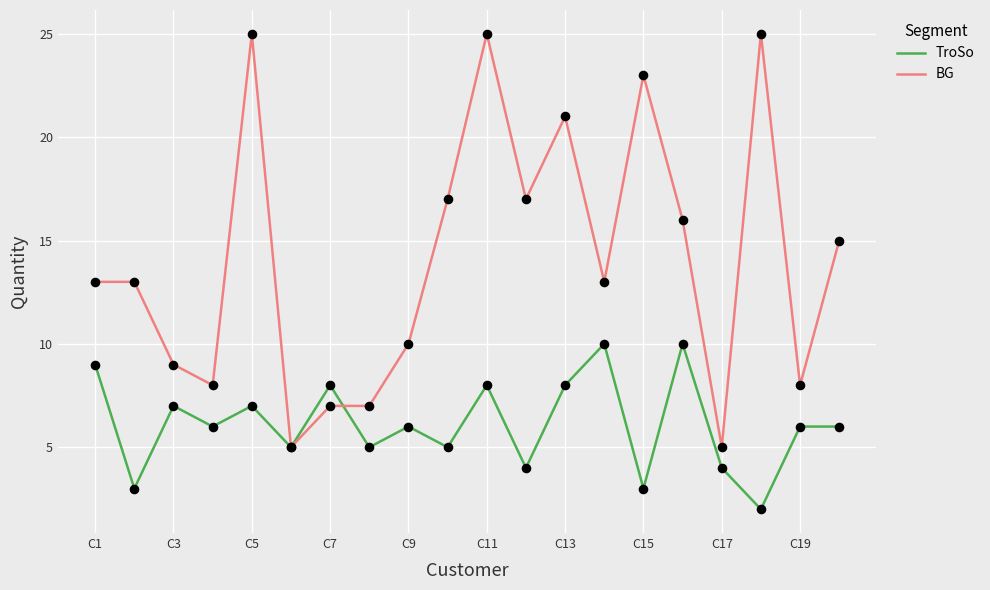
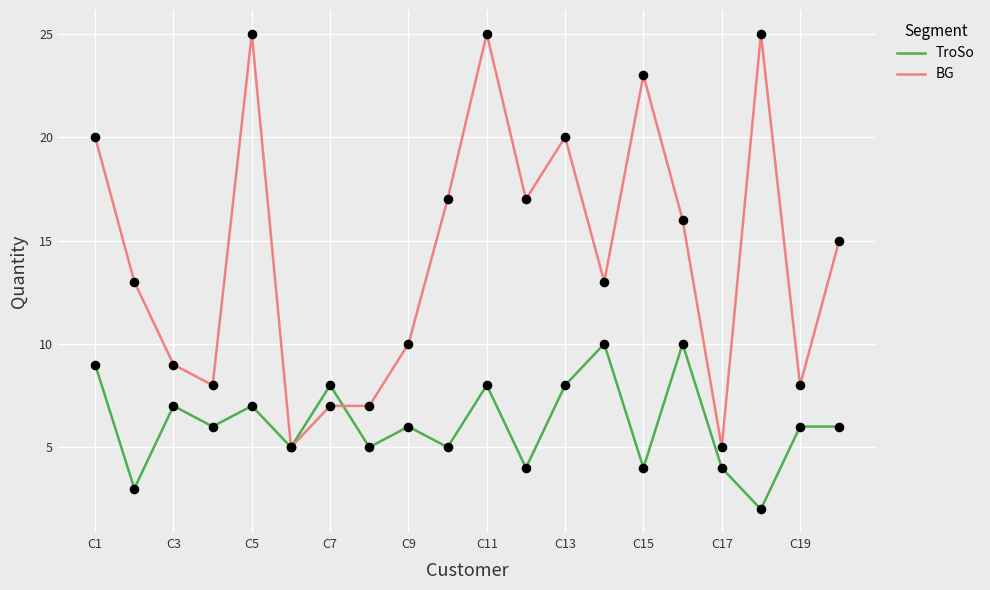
  {
    "TroSo": {
      "C1": 9,
      "C3": 7,
      "C5": 7,
      "C7": 8,
      "C9": 6,
      "C11": 8,
      "C13": 8,
-     "C15": 3,
+     "C15": 4,
      "C17": 4,
      "C19": 6
    },
    "BG": {
-     "C1": 13,
+     "C1": 20,
      "C3": 9,
      "C5": 25,
      "C7": 7,
      "C9": 10,
      "C11": 25,
-     "C13": 21,
+     "C13": 20,
      "C15": 23,
      "C17": 5,
      "C19": 8
    }
  }
